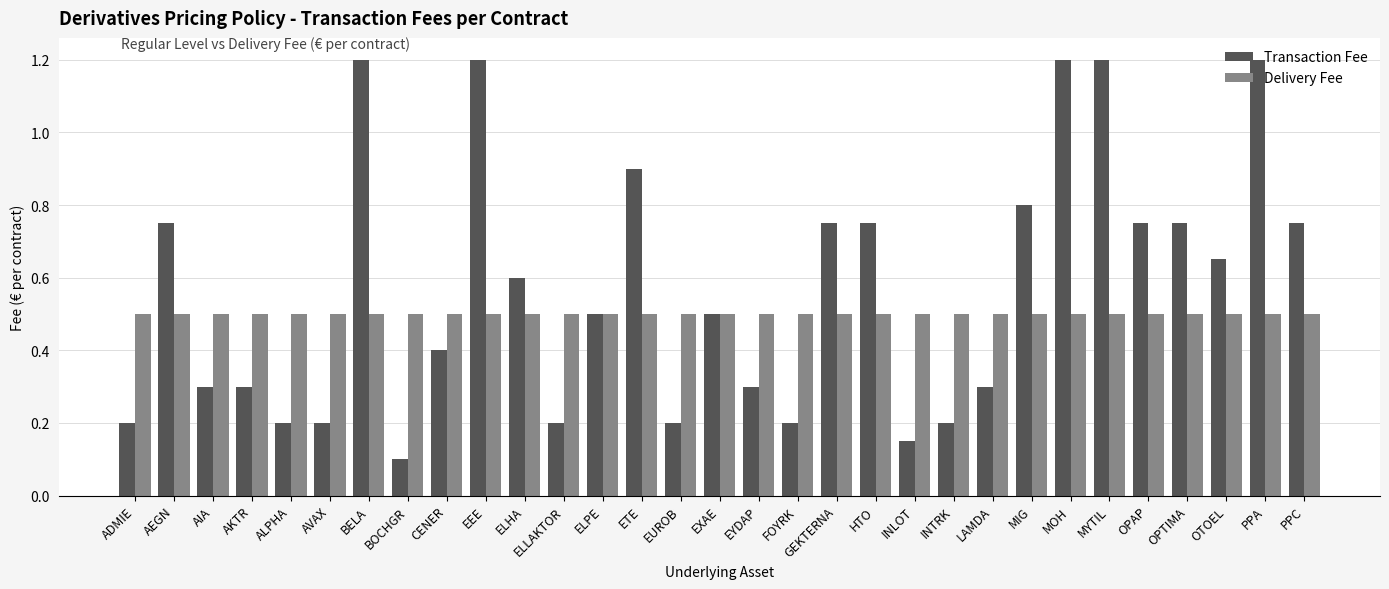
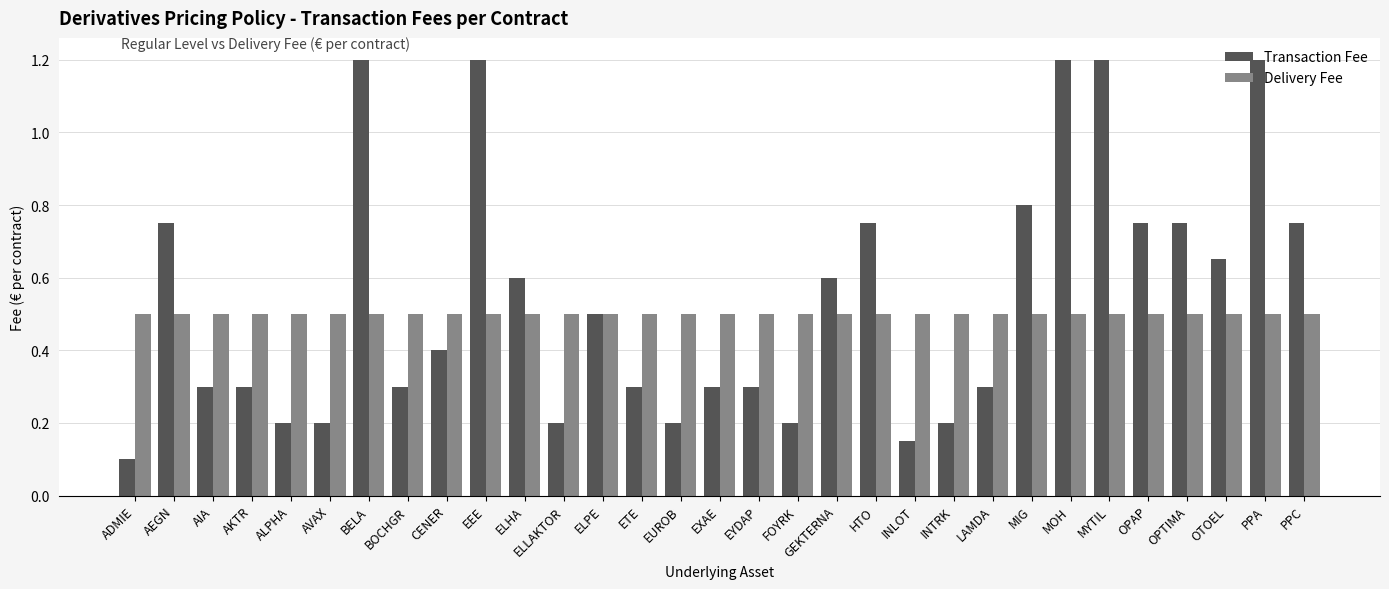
  {
    "Transaction Fee": {
-     "ADMIE": 0.2,
+     "ADMIE": 0.1,
      "AEGN": 0.75,
      "AIA": 0.30,
      "AKTR": 0.30,
      "ALPHA": 0.20,
      "AVAX": 0.20,
      "BELA": 1.20,
-     "BOCHGR": 0.1,
+     "BOCHGR": 0.3,
      "CENER": 0.40,
      "EEE": 1.20,
      "ELHA": 0.60,
      "ELLAKTOR": 0.20,
      "ELPE": 0.50,
-     "ETE": 0.9,
+     "ETE": 0.3,
      "EUROB": 0.20,
-     "EXAE": 0.5,
+     "EXAE": 0.3,
      "EYDAP": 0.30,
      "FOYRK": 0.20,
-     "GEKTERNA": 0.75,
+     "GEKTERNA": 0.60,
      "HTO": 0.75,
      "INLOT": 0.15,
      "INTRK": 0.20,
      "LAMDA": 0.30,
      "MIG": 0.80,
      "MOH": 1.20,
      "MYTIL": 1.20,
      "OPAP": 0.75,
      "OPTIMA": 0.75,
      "OTOEL": 0.65,
      "PPA": 1.20,
      "PPC": 0.75
    },
    "Delivery Fee": {
      "ADMIE": 0.50,
      "AEGN": 0.50,
      "AIA": 0.50,
      "AKTR": 0.50,
      "ALPHA": 0.50,
      "AVAX": 0.50,
      "BELA": 0.50,
      "BOCHGR": 0.50,
      "CENER": 0.50,
      "EEE": 0.50,
      "ELHA": 0.50,
      "ELLAKTOR": 0.50,
      "ELPE": 0.50,
      "ETE": 0.50,
      "EUROB": 0.50,
      "EXAE": 0.50,
      "EYDAP": 0.50,
      "FOYRK": 0.50,
      "GEKTERNA": 0.50,
      "HTO": 0.50,
      "INLOT": 0.50,
      "INTRK": 0.50,
      "LAMDA": 0.50,
      "MIG": 0.50,
      "MOH": 0.50,
      "MYTIL": 0.50,
      "OPAP": 0.50,
      "OPTIMA": 0.50,
      "OTOEL": 0.50,
      "PPA": 0.50,
      "PPC": 0.50
    }
  }
